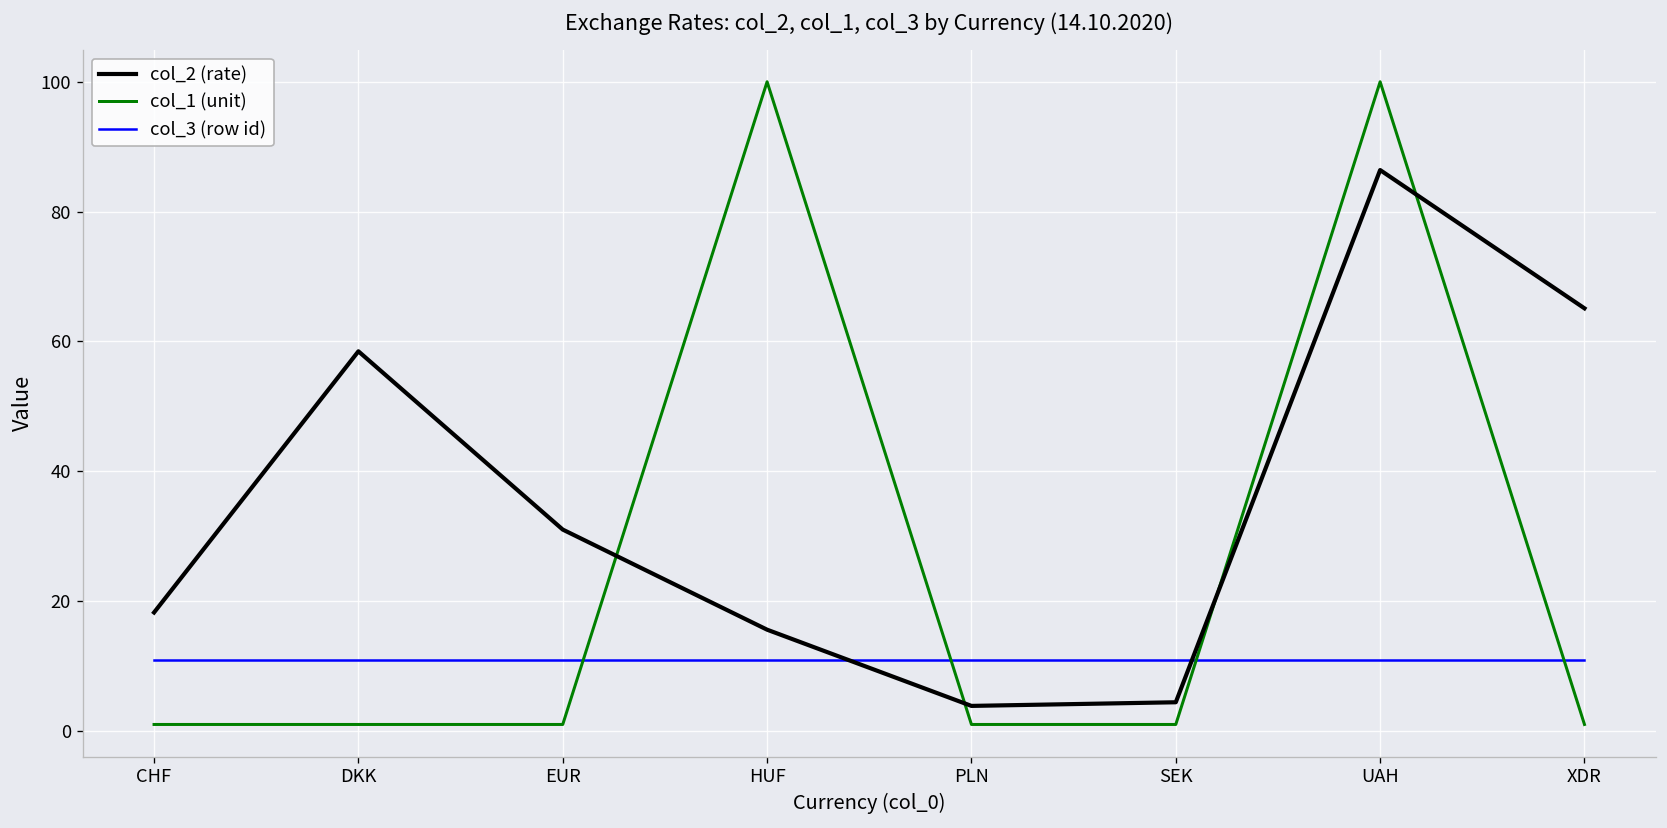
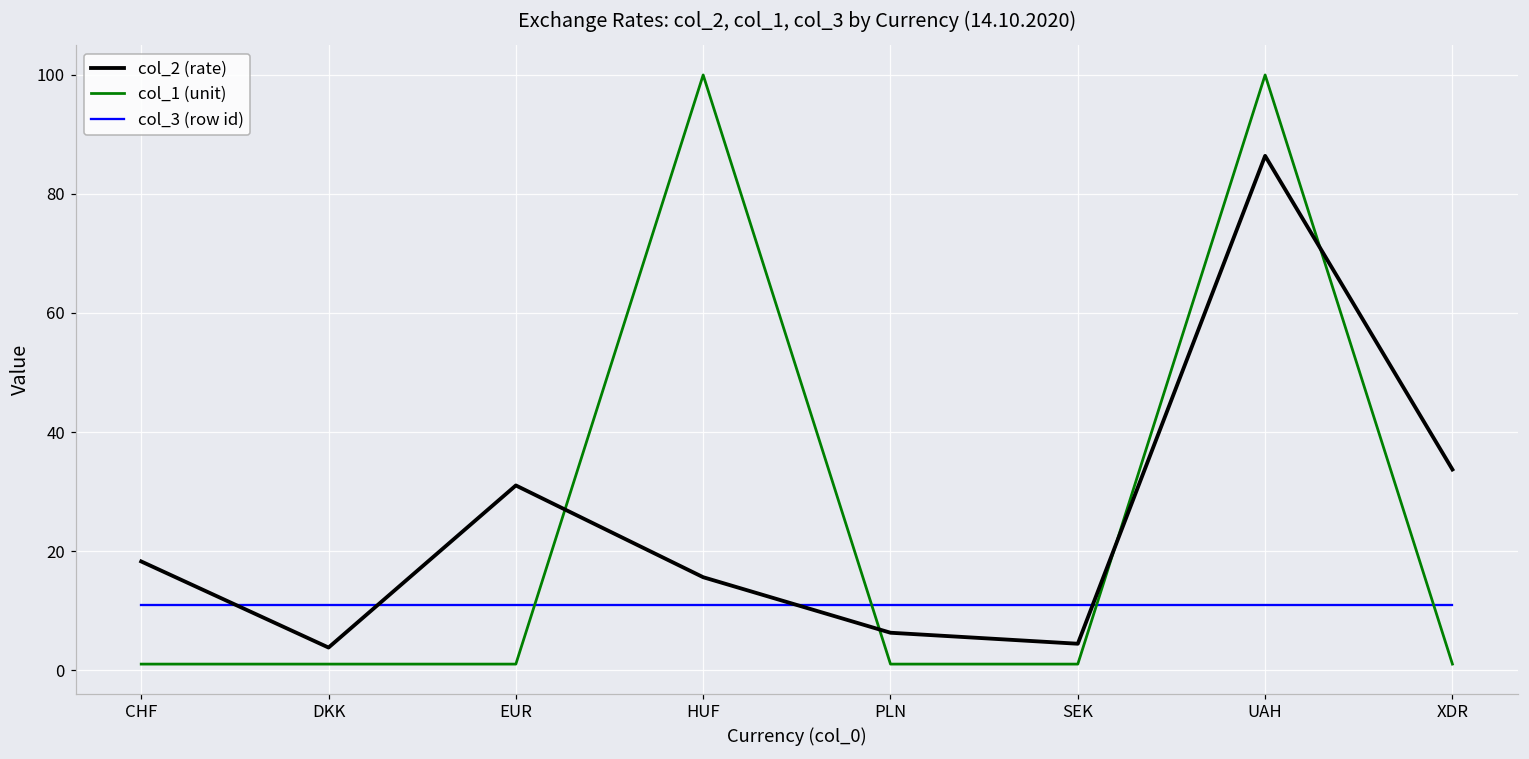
  {
    "col_2 (rate)": {
      "CHF": 18,
-     "DKK": 58,
+     "DKK": 4,
      "EUR": 31,
      "HUF": 16,
-     "PLN": 4,
+     "PLN": 6,
      "SEK": 4,
      "UAH": 86,
-     "XDR": 65
+     "XDR": 34
    },
    "col_1 (unit)": {
      "CHF": 1,
      "DKK": 1,
      "EUR": 1,
      "HUF": 100,
      "PLN": 1,
      "SEK": 1,
      "UAH": 100,
      "XDR": 1
    },
    "col_3 (row id)": {
      "CHF": 11,
      "DKK": 11,
      "EUR": 11,
      "HUF": 11,
      "PLN": 11,
      "SEK": 11,
      "UAH": 11,
      "XDR": 11
    }
  }
